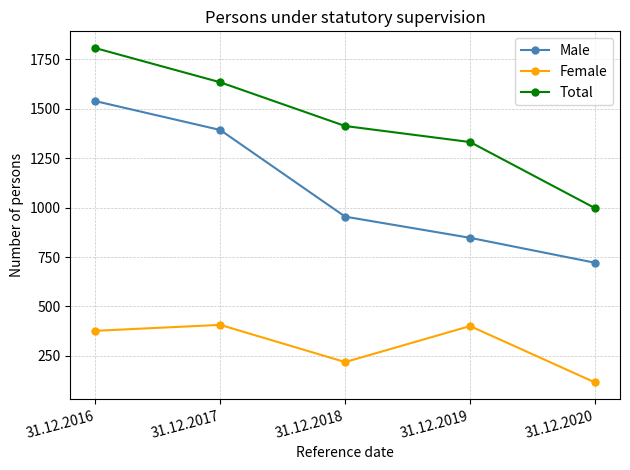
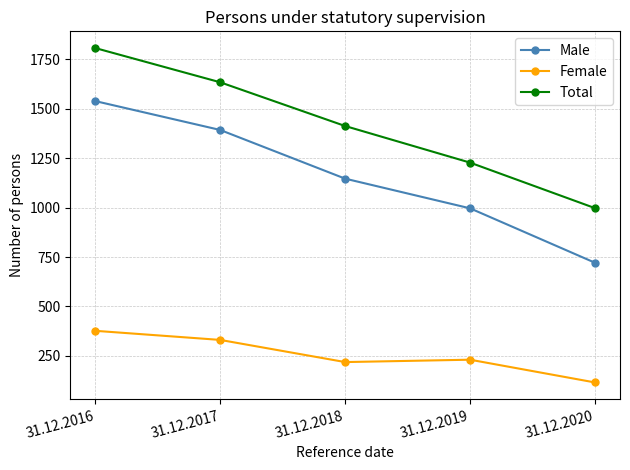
  {
    "Male": {
      "31.12.2016": 1540,
      "31.12.2017": 1390,
-     "31.12.2018": 950,
-     "31.12.2019": 850,
+     "31.12.2018": 1150,
+     "31.12.2019": 1000,
      "31.12.2020": 720
    },
    "Female": {
      "31.12.2016": 380,
-     "31.12.2017": 410,
+     "31.12.2017": 330,
      "31.12.2018": 220,
-     "31.12.2019": 400,
+     "31.12.2019": 230,
      "31.12.2020": 120
    },
    "Total": {
      "31.12.2016": 1810,
      "31.12.2017": 1630,
      "31.12.2018": 1410,
-     "31.12.2019": 1330,
+     "31.12.2019": 1230,
      "31.12.2020": 1000
    }
  }
